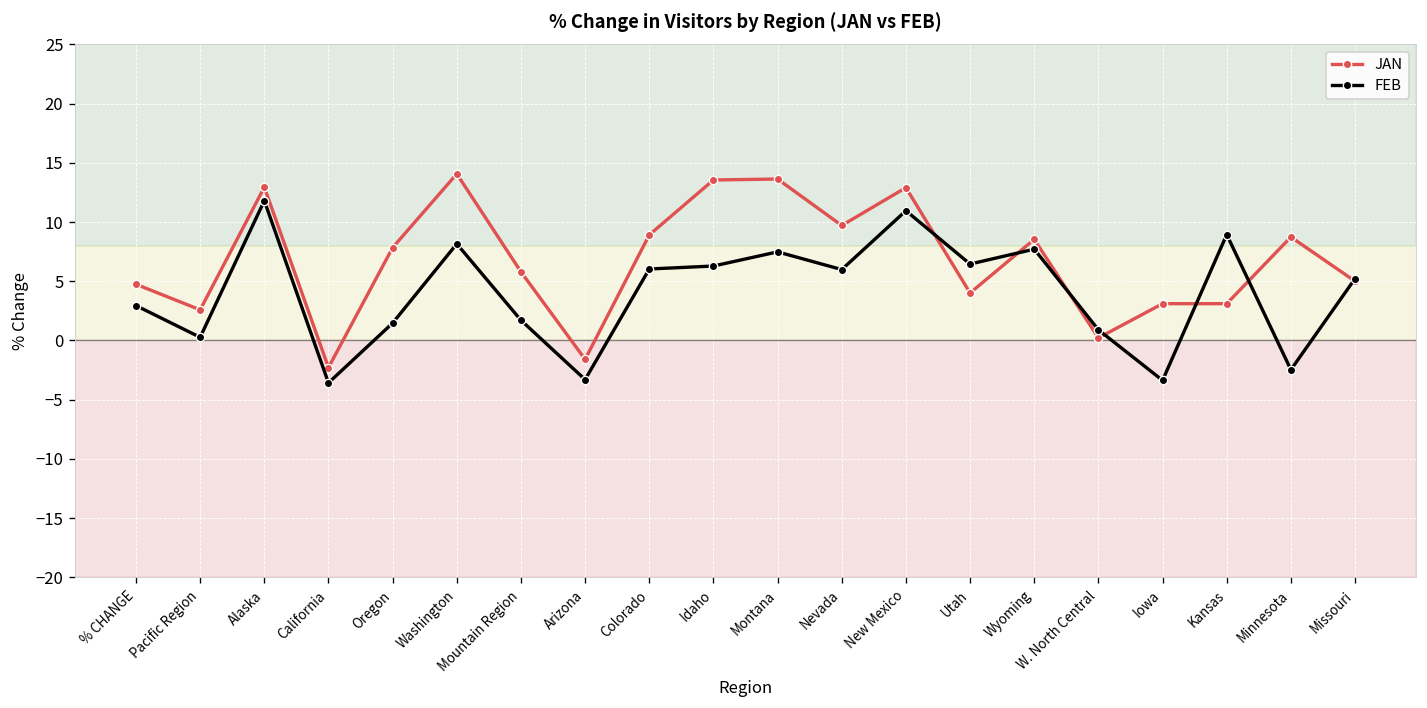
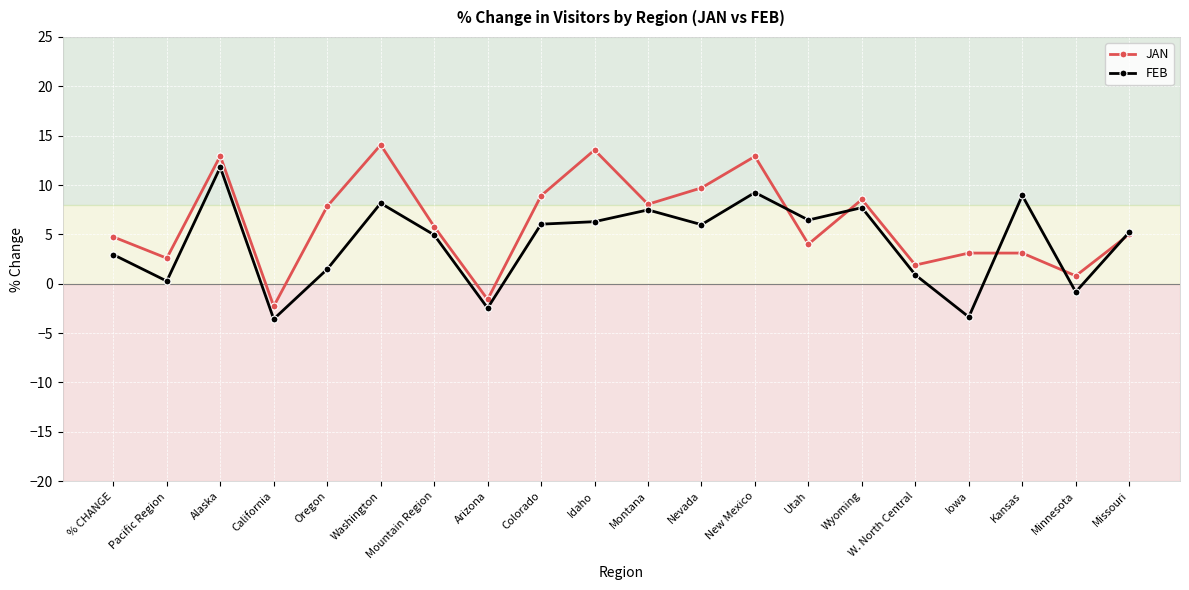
  {
    "JAN": {
      "% CHANGE": 5,
      "Pacific Region": 3,
      "Alaska": 13,
      "California": -2,
      "Oregon": 8,
      "Washington": 14,
      "Mountain Region": 6,
      "Arizona": -2,
      "Colorado": 9,
      "Idaho": 14,
-     "Montana": 14,
+     "Montana": 8,
      "Nevada": 10,
      "New Mexico": 13,
      "Utah": 4,
      "Wyoming": 9,
-     "W. North Central": 0,
+     "W. North Central": 2,
      "Iowa": 3,
      "Kansas": 3,
-     "Minnesota": 9
+     "Minnesota": 1
    },
    "FEB": {
      "% CHANGE": 3,
      "Pacific Region": 0,
      "Alaska": 12,
      "California": -4,
      "Oregon": 1,
      "Washington": 8,
-     "Mountain Region": 2,
-     "Arizona": -3,
+     "Mountain Region": 5,
+     "Arizona": -2,
      "Colorado": 6,
      "Idaho": 6,
      "Montana": 7,
      "Nevada": 6,
-     "New Mexico": 11,
+     "New Mexico": 9,
      "Utah": 6,
      "Wyoming": 8,
      "W. North Central": 1,
      "Iowa": -3,
      "Kansas": 9,
-     "Minnesota": -2
+     "Minnesota": -1
    }
  }
